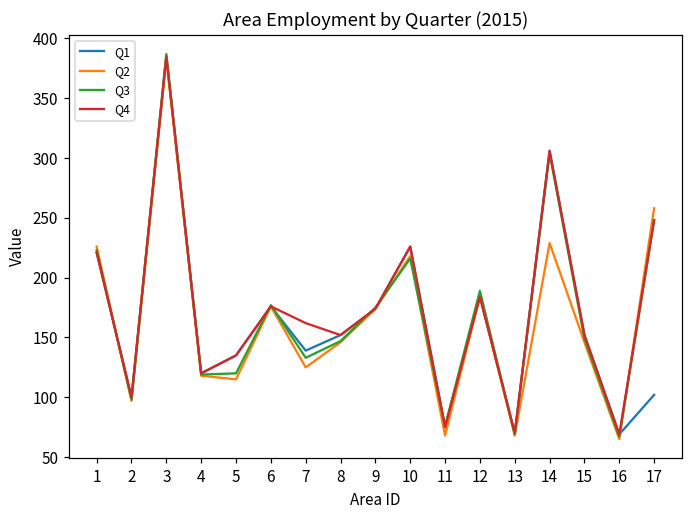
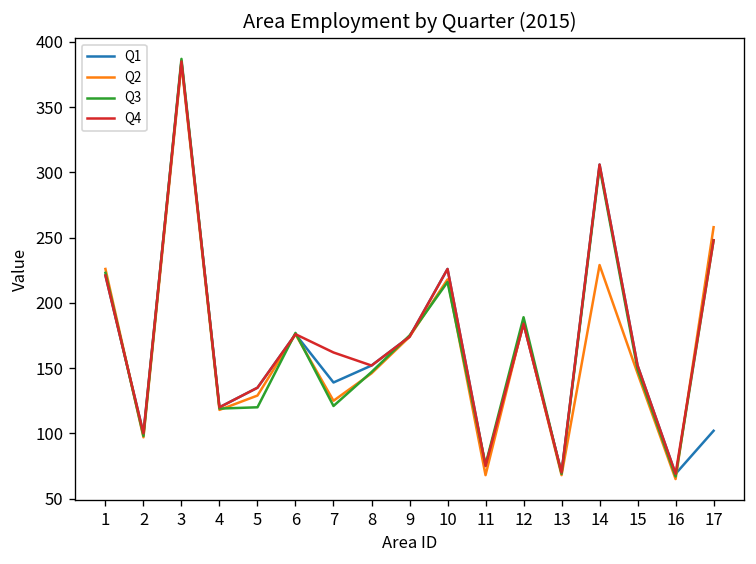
  {
    "Q1": {
      "7": 139,
      "17": 102
    },
    "Q2": {
      "1": 226,
-     "5": 115,
+     "5": 129,
      "7": 125,
      "11": 68,
      "14": 229,
      "15": 146,
      "17": 258
    },
    "Q3": {
      "5": 120,
-     "7": 133,
+     "7": 121,
      "12": 189,
      "15": 149
    },
    "Q4": {
      "7": 162
    }
  }
